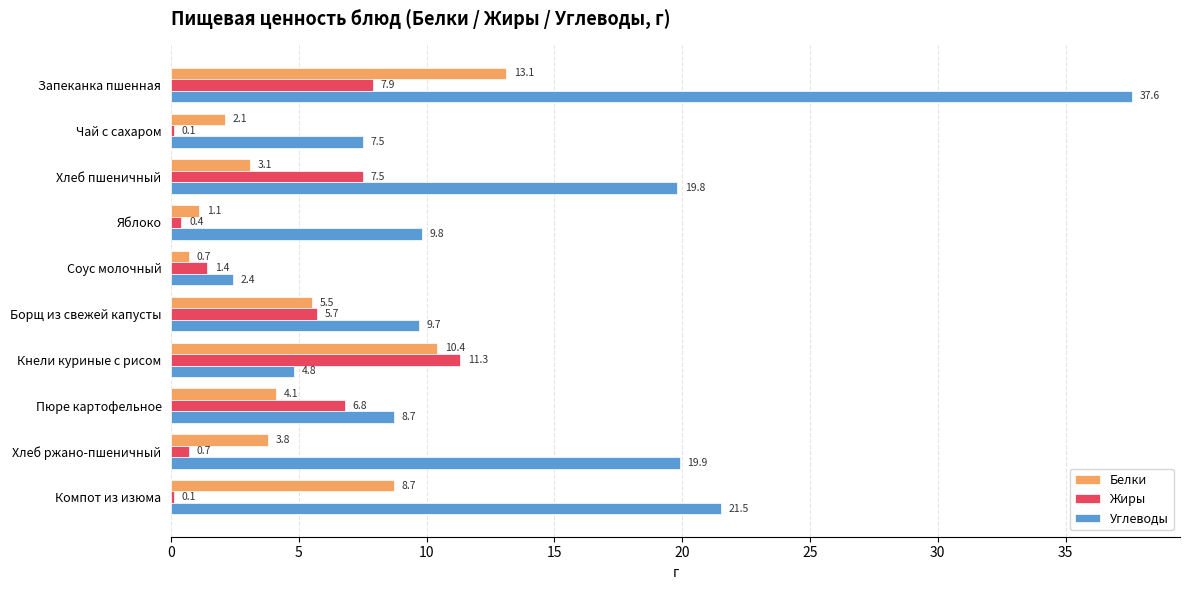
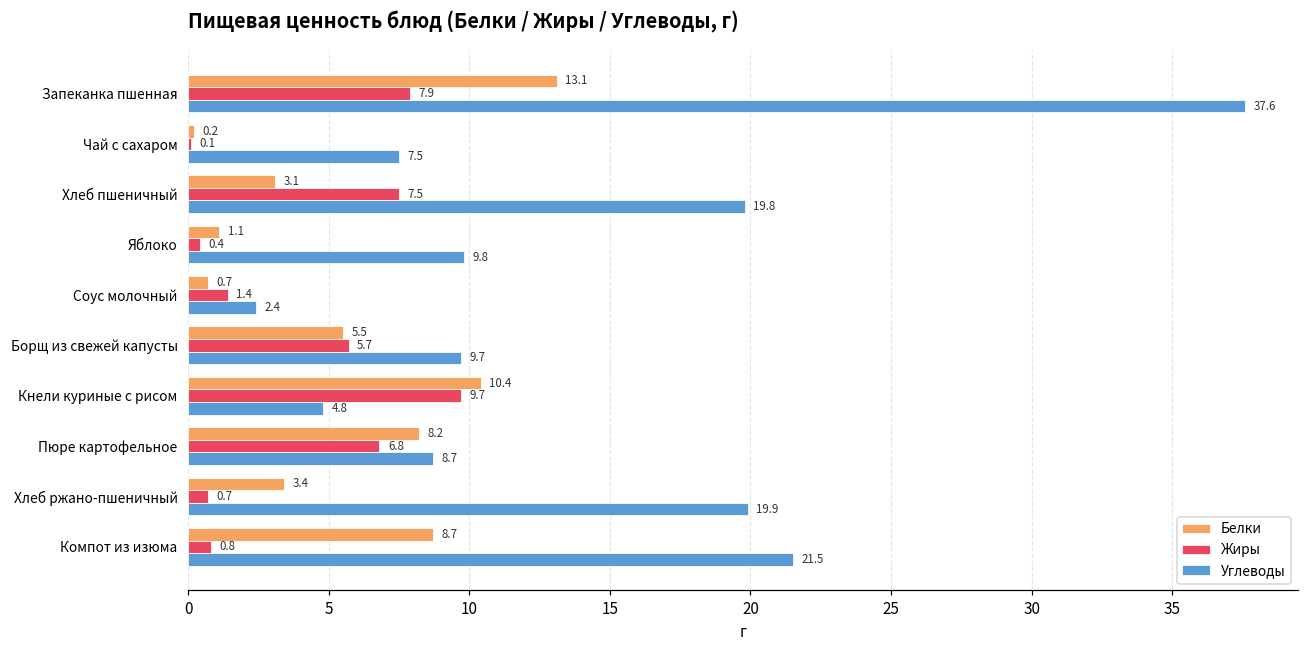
  {
    "Белки": {
      "Запеканка пшенная": 13.1,
-     "Чай с сахаром": 2.1,
+     "Чай с сахаром": 0.2,
      "Хлеб пшеничный": 3.1,
      "Яблоко": 1.1,
      "Соус молочный": 0.7,
      "Борщ из свежей капусты": 5.5,
      "Кнели куриные с рисом": 10.4,
-     "Пюре картофельное": 4.1,
-     "Хлеб ржано-пшеничный": 3.8,
+     "Пюре картофельное": 8.2,
+     "Хлеб ржано-пшеничный": 3.4,
      "Компот из изюма": 8.7
    },
    "Жиры": {
      "Запеканка пшенная": 7.9,
      "Чай с сахаром": 0.1,
      "Хлеб пшеничный": 7.5,
      "Яблоко": 0.4,
      "Соус молочный": 1.4,
      "Борщ из свежей капусты": 5.7,
-     "Кнели куриные с рисом": 11.3,
+     "Кнели куриные с рисом": 9.7,
      "Пюре картофельное": 6.8,
      "Хлеб ржано-пшеничный": 0.7,
-     "Компот из изюма": 0.1
+     "Компот из изюма": 0.8
    },
    "Углеводы": {
      "Запеканка пшенная": 37.6,
      "Чай с сахаром": 7.5,
      "Хлеб пшеничный": 19.8,
      "Яблоко": 9.8,
      "Соус молочный": 2.4,
      "Борщ из свежей капусты": 9.7,
      "Кнели куриные с рисом": 4.8,
      "Пюре картофельное": 8.7,
      "Хлеб ржано-пшеничный": 19.9,
      "Компот из изюма": 21.5
    }
  }
